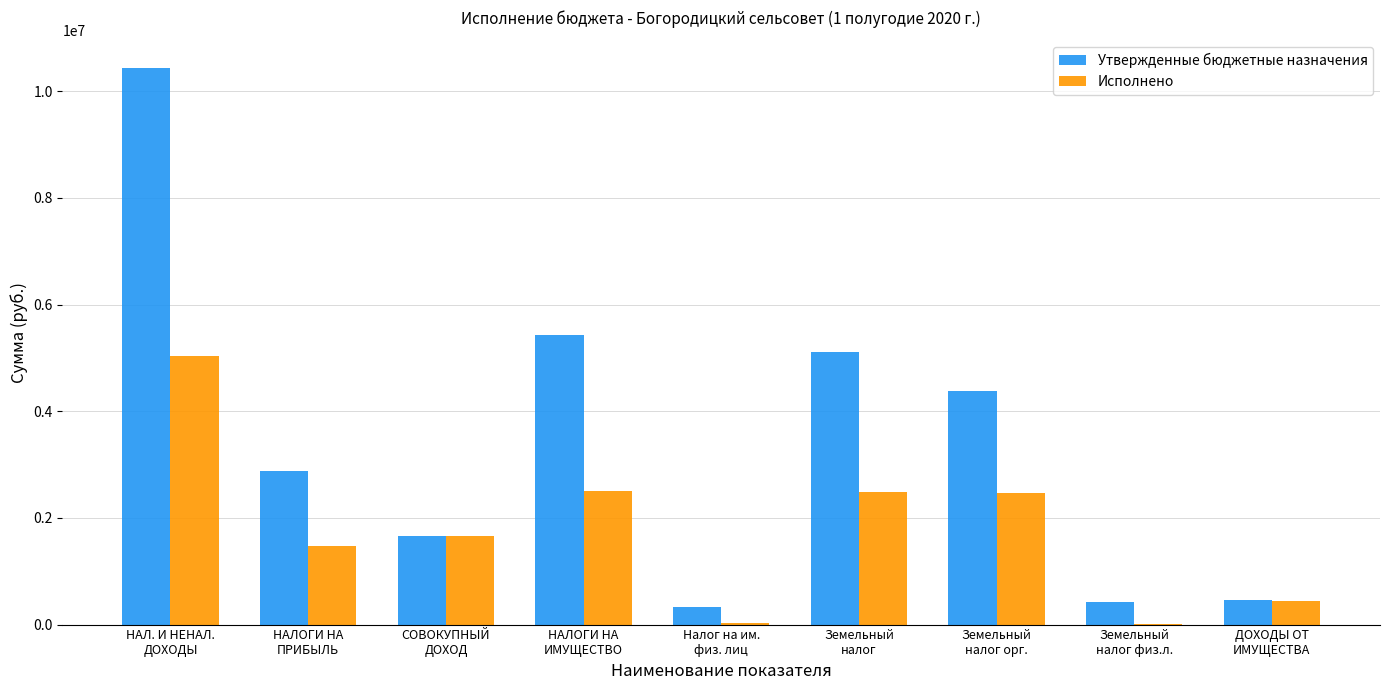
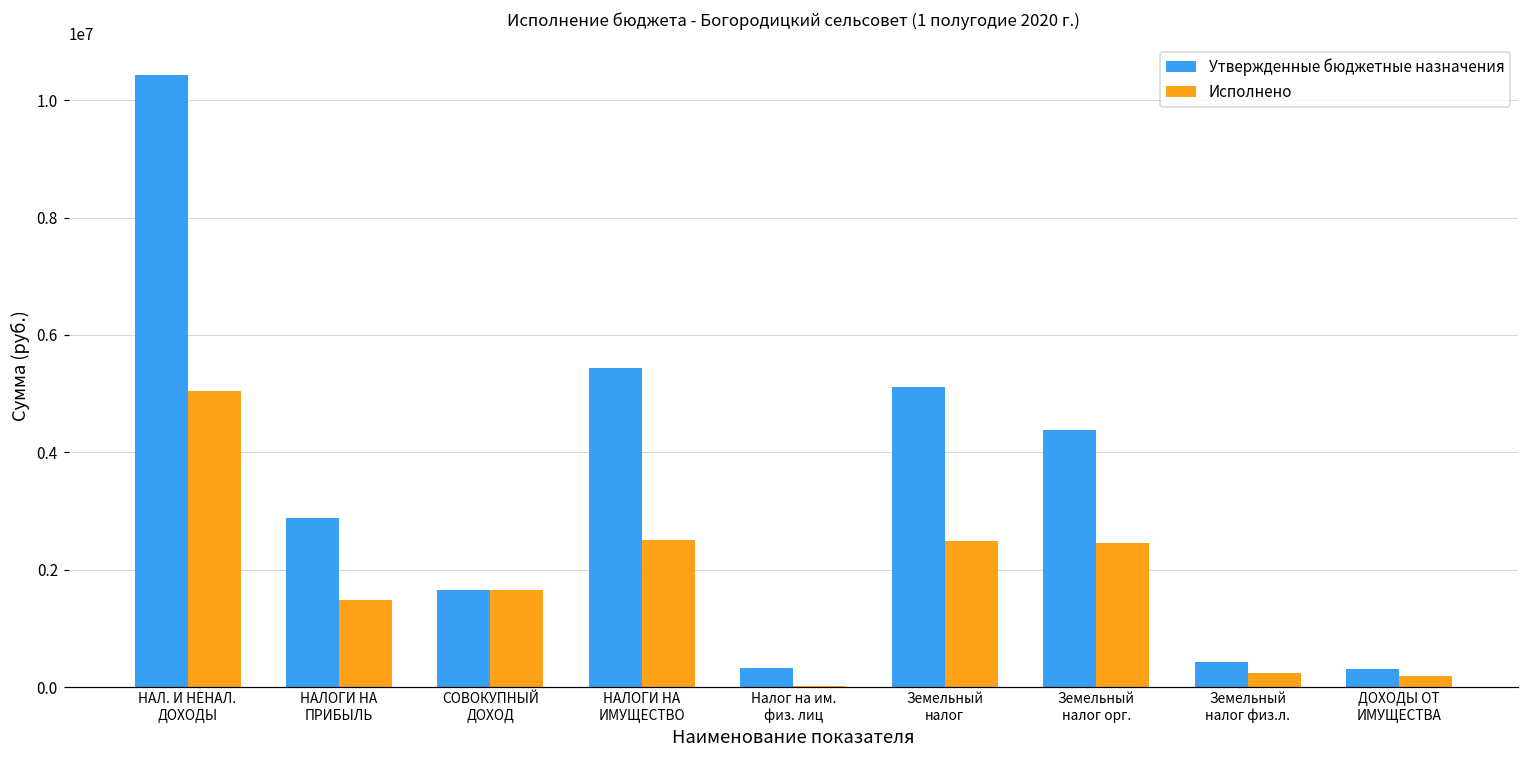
  {
    "Утвержденные бюджетные назначения": {
      "НАЛ. И НЕНАЛ. ДОХОДЫ": 10400000,
      "НАЛОГИ НА ПРИБЫЛЬ": 2900000,
      "СОВОКУПНЫЙ ДОХОД": 1700000,
      "НАЛОГИ НА ИМУЩЕСТВО": 5400000,
      "Налог на им. физ. лиц": 300000,
      "Земельный налог": 5100000,
      "Земельный налог орг.": 4400000,
      "Земельный налог физ.л.": 400000,
-     "ДОХОДЫ ОТ ИМУЩЕСТВА": 500000
+     "ДОХОДЫ ОТ ИМУЩЕСТВА": 300000
    },
    "Исполнено": {
      "НАЛ. И НЕНАЛ. ДОХОДЫ": 5000000,
      "НАЛОГИ НА ПРИБЫЛЬ": 1500000,
      "СОВОКУПНЫЙ ДОХОД": 1700000,
      "НАЛОГИ НА ИМУЩЕСТВО": 2500000,
      "Земельный налог": 2500000,
      "Земельный налог орг.": 2500000,
-     "Земельный налог физ.л.": 0,
-     "ДОХОДЫ ОТ ИМУЩЕСТВА": 400000
+     "Земельный налог физ.л.": 200000,
+     "ДОХОДЫ ОТ ИМУЩЕСТВА": 200000
    }
  }
